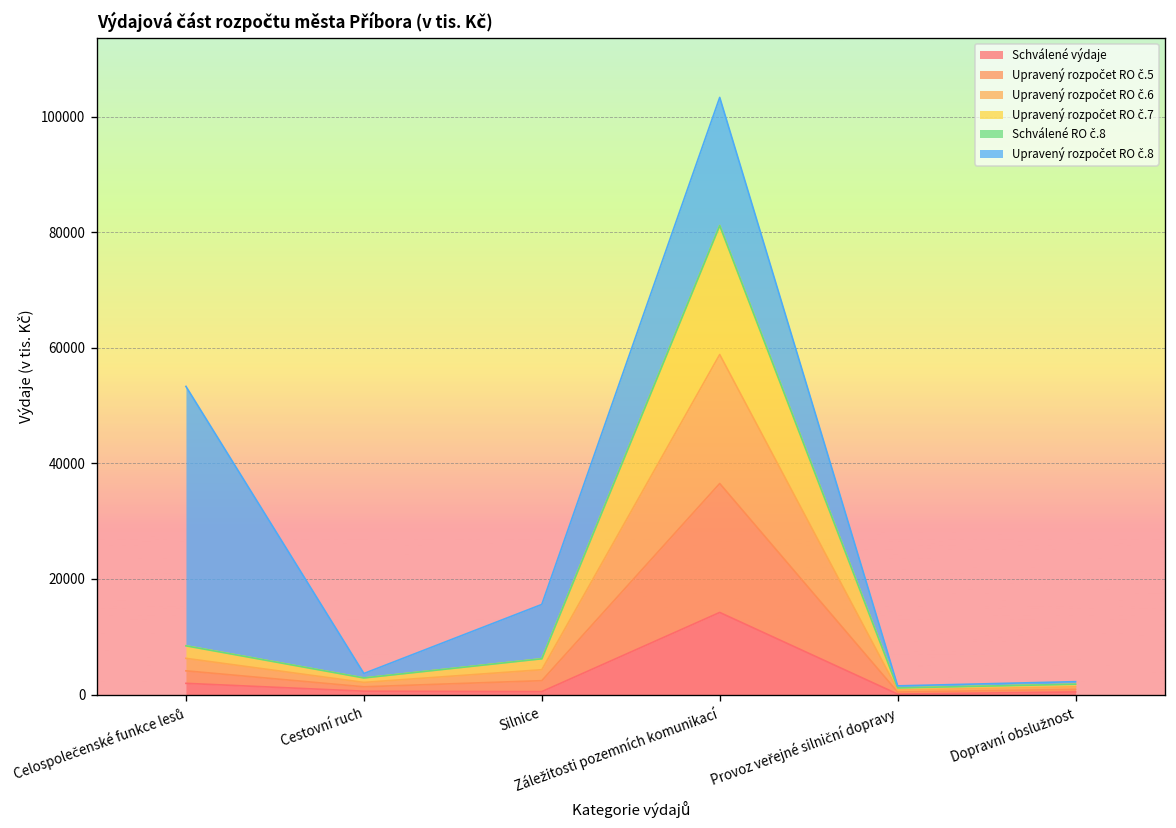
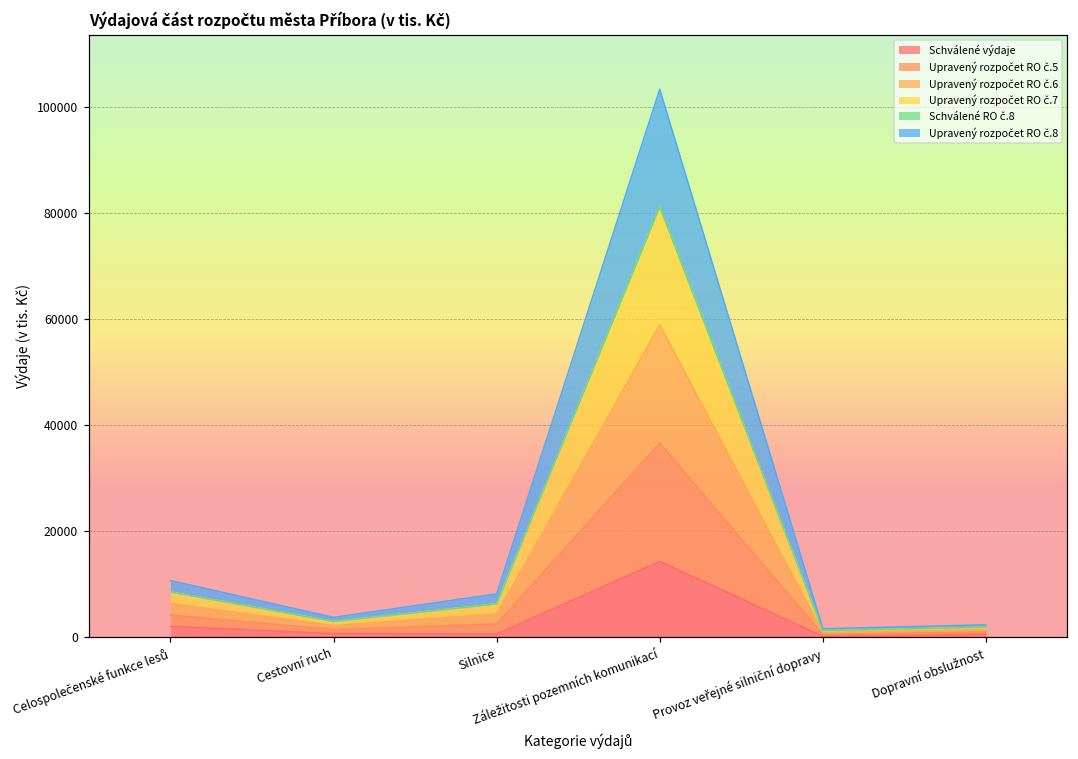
  {
    "Schválené RO č.8": {
      "Cestovní ruch": 1000
    },
    "Upravený rozpočet RO č.8": {
-     "Celospolečenské funkce lesů": 45000,
+     "Celospolečenské funkce lesů": 2000,
      "Cestovní ruch": 1000,
-     "Silnice": 9000,
+     "Silnice": 2000,
      "Záležitosti pozemních komunikací": 22000
    }
  }
